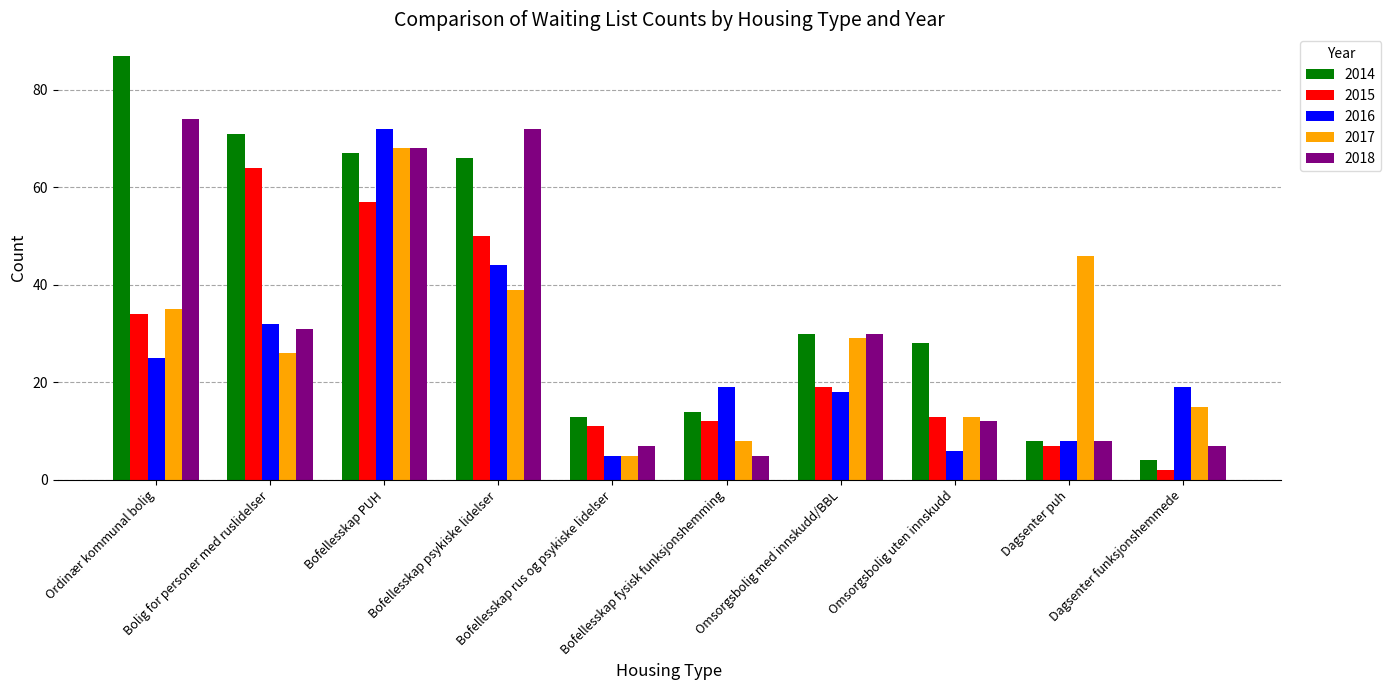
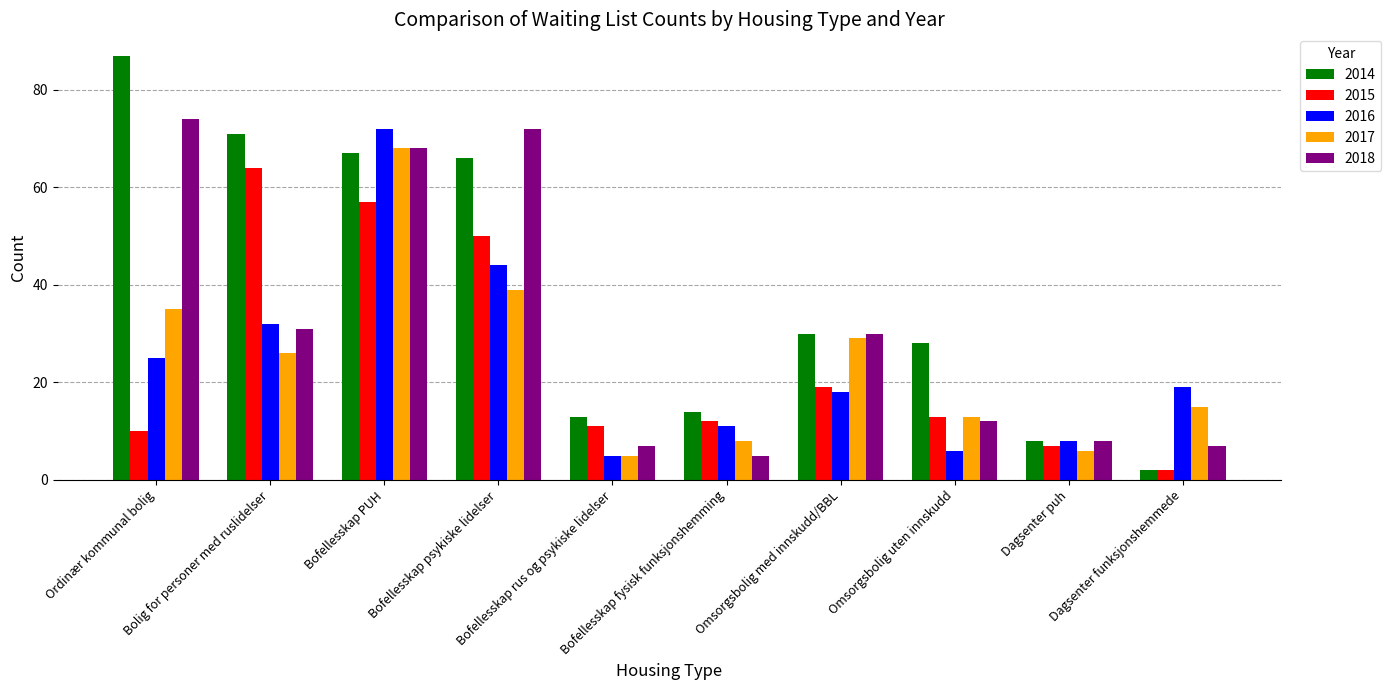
  {
    "2014": {
      "Ordinær kommunal bolig": 87,
      "Bolig for personer med ruslidelser": 71,
      "Bofellesskap PUH": 67,
      "Bofellesskap psykiske lidelser": 66,
      "Bofellesskap rus og psykiske lidelser": 13,
      "Bofellesskap fysisk funksjonshemming": 14,
      "Omsorgsbolig med innskudd/BBL": 30,
      "Omsorgsbolig uten innskudd": 28,
      "Dagsenter puh": 8,
-     "Dagsenter funksjonshemmede": 4
+     "Dagsenter funksjonshemmede": 2
    },
    "2015": {
-     "Ordinær kommunal bolig": 34,
+     "Ordinær kommunal bolig": 10,
      "Bolig for personer med ruslidelser": 64,
      "Bofellesskap PUH": 57,
      "Bofellesskap psykiske lidelser": 50,
      "Bofellesskap rus og psykiske lidelser": 11,
      "Bofellesskap fysisk funksjonshemming": 12,
      "Omsorgsbolig med innskudd/BBL": 19,
      "Omsorgsbolig uten innskudd": 13,
      "Dagsenter puh": 7,
      "Dagsenter funksjonshemmede": 2
    },
    "2016": {
      "Ordinær kommunal bolig": 25,
      "Bolig for personer med ruslidelser": 32,
      "Bofellesskap PUH": 72,
      "Bofellesskap psykiske lidelser": 44,
      "Bofellesskap rus og psykiske lidelser": 5,
-     "Bofellesskap fysisk funksjonshemming": 19,
+     "Bofellesskap fysisk funksjonshemming": 11,
      "Omsorgsbolig med innskudd/BBL": 18,
      "Omsorgsbolig uten innskudd": 6,
      "Dagsenter puh": 8,
      "Dagsenter funksjonshemmede": 19
    },
    "2017": {
      "Ordinær kommunal bolig": 35,
      "Bolig for personer med ruslidelser": 26,
      "Bofellesskap PUH": 68,
      "Bofellesskap psykiske lidelser": 39,
      "Bofellesskap rus og psykiske lidelser": 5,
      "Bofellesskap fysisk funksjonshemming": 8,
      "Omsorgsbolig med innskudd/BBL": 29,
      "Omsorgsbolig uten innskudd": 13,
-     "Dagsenter puh": 46,
+     "Dagsenter puh": 6,
      "Dagsenter funksjonshemmede": 15
    },
    "2018": {
      "Ordinær kommunal bolig": 74,
      "Bolig for personer med ruslidelser": 31,
      "Bofellesskap PUH": 68,
      "Bofellesskap psykiske lidelser": 72,
      "Bofellesskap rus og psykiske lidelser": 7,
      "Bofellesskap fysisk funksjonshemming": 5,
      "Omsorgsbolig med innskudd/BBL": 30,
      "Omsorgsbolig uten innskudd": 12,
      "Dagsenter puh": 8,
      "Dagsenter funksjonshemmede": 7
    }
  }
